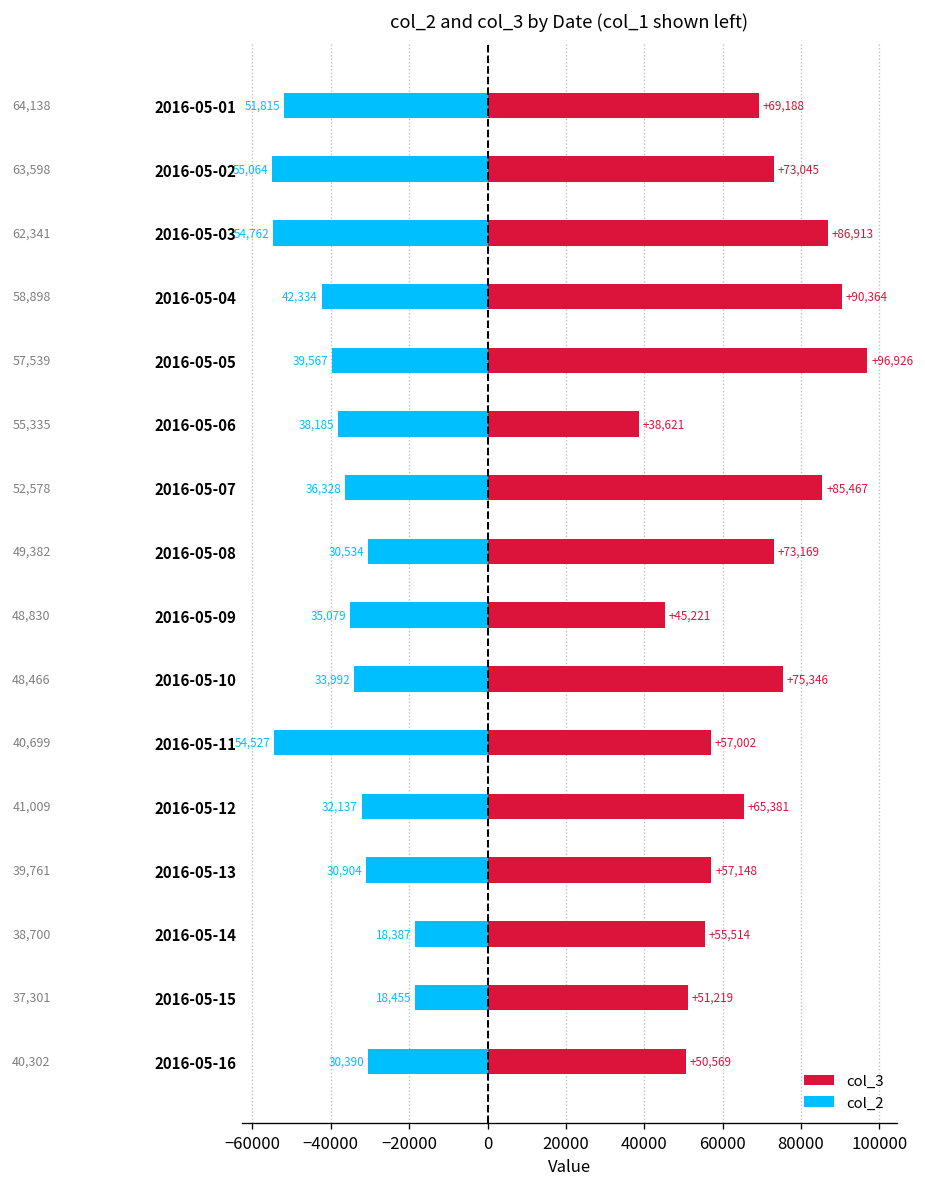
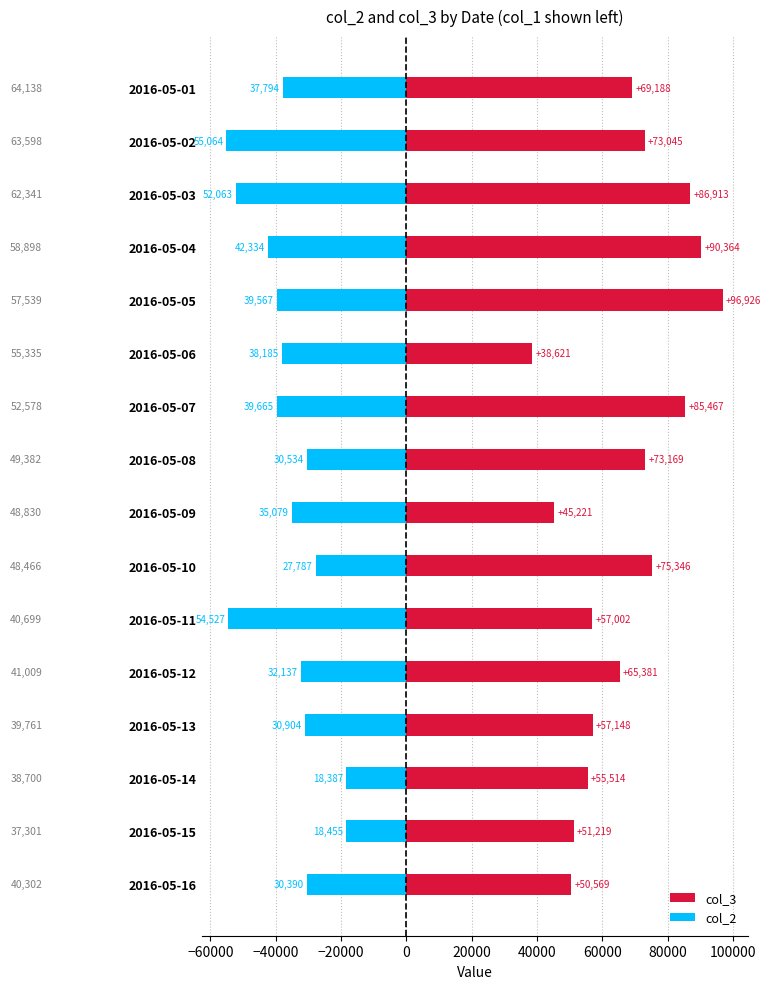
  {
    "col_3": {
      "2016-05-01": "+69,188",
      "2016-05-02": "+73,045",
      "2016-05-03": "+86,913",
      "2016-05-04": "+90,364",
      "2016-05-05": "+96,926",
      "2016-05-06": "+38,621",
      "2016-05-07": "+85,467",
      "2016-05-08": "+73,169",
      "2016-05-09": "+45,221",
      "2016-05-10": "+75,346",
      "2016-05-11": "+57,002",
      "2016-05-12": "+65,381",
      "2016-05-13": "+57,148",
      "2016-05-14": "+55,514",
      "2016-05-15": "+51,219",
      "2016-05-16": "+50,569"
    },
    "col_2": {
-     "2016-05-01": "51,815",
-     "2016-05-03": "54,762",
-     "2016-05-07": "36,328",
-     "2016-05-10": "33,992"
+     "2016-05-01": "37,794",
+     "2016-05-03": "52,063",
+     "2016-05-07": "39,665",
+     "2016-05-10": "27,787"
    }
  }
